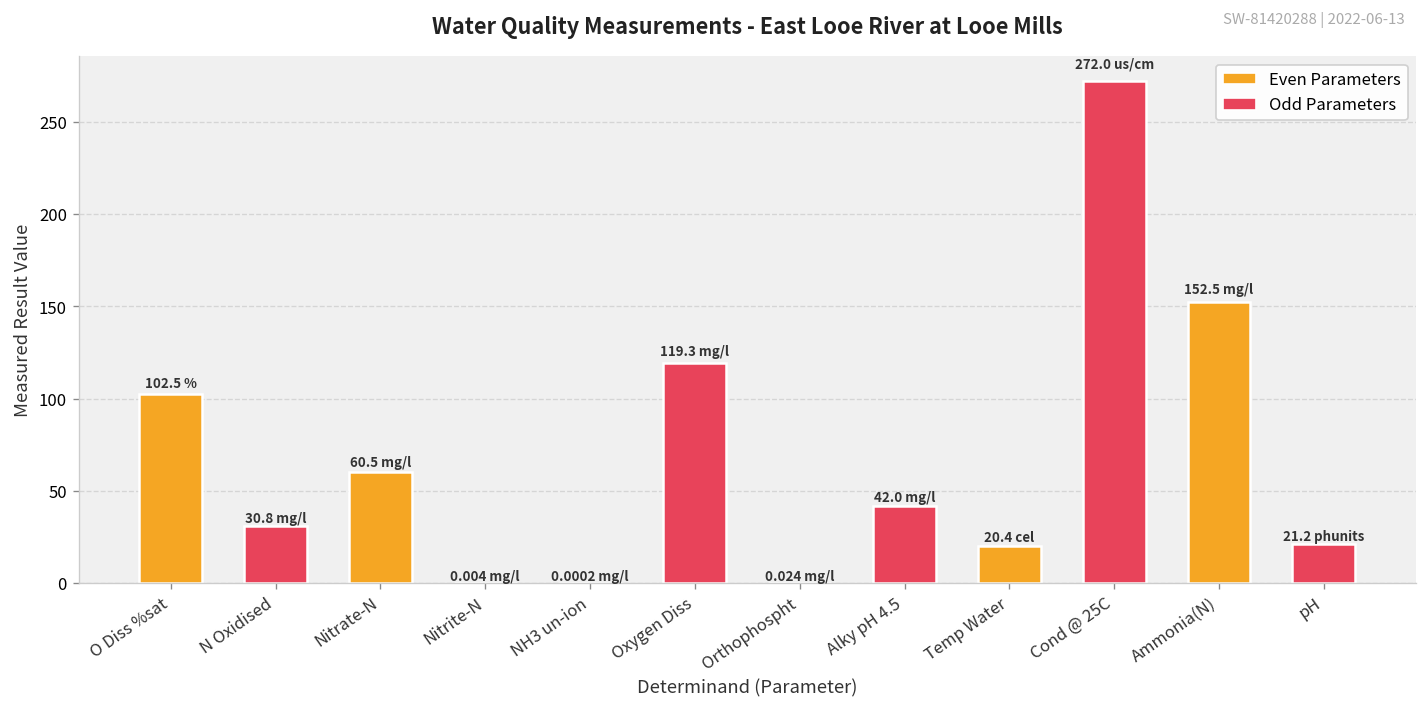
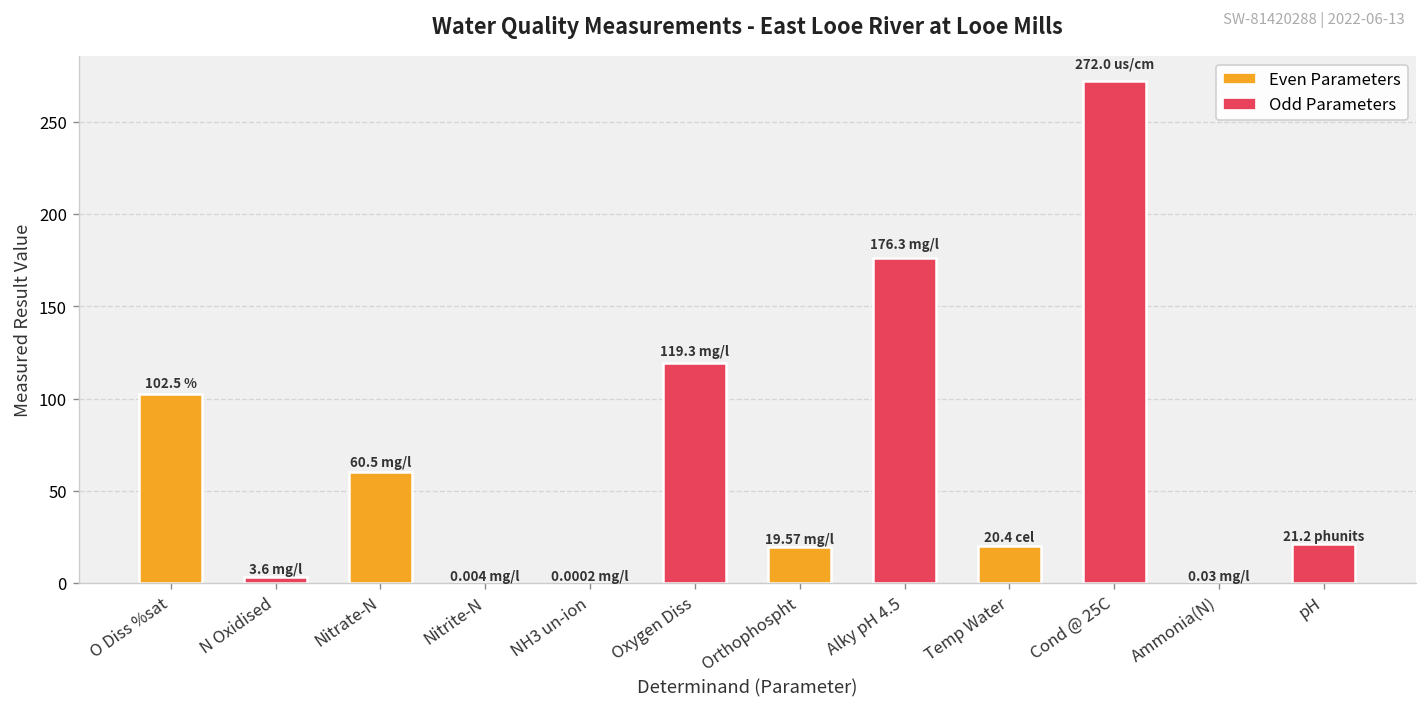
  {
    "O Diss %sat": "102.5 %",
-   "N Oxidised": "30.8",
+   "N Oxidised": "3.6",
    "Nitrate-N": "60.5",
    "Nitrite-N": "0.004",
    "NH3 un-ion": "0.0002",
    "Oxygen Diss": "119.3",
-   "Orthophospht": "0.024",
-   "Alky pH 4.5": "42.0",
+   "Orthophospht": "19.57",
+   "Alky pH 4.5": "176.3",
    "Temp Water": "20.4",
    "Cond @ 25C": "272.0",
-   "Ammonia(N)": "152.5",
+   "Ammonia(N)": "0.03",
    "pH": "21.2"
  }
